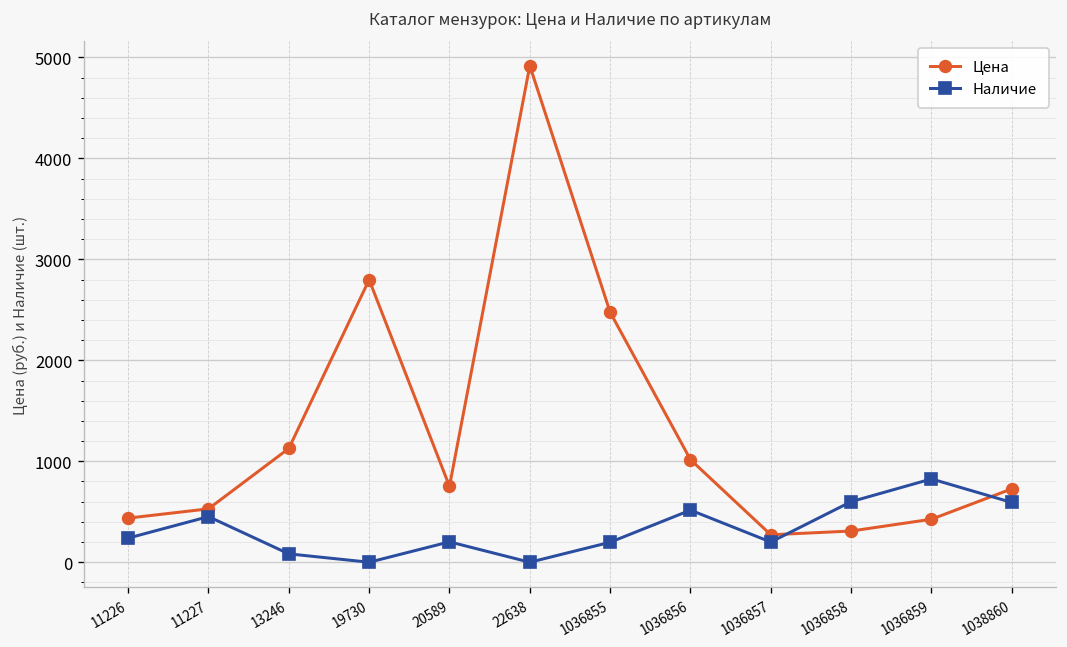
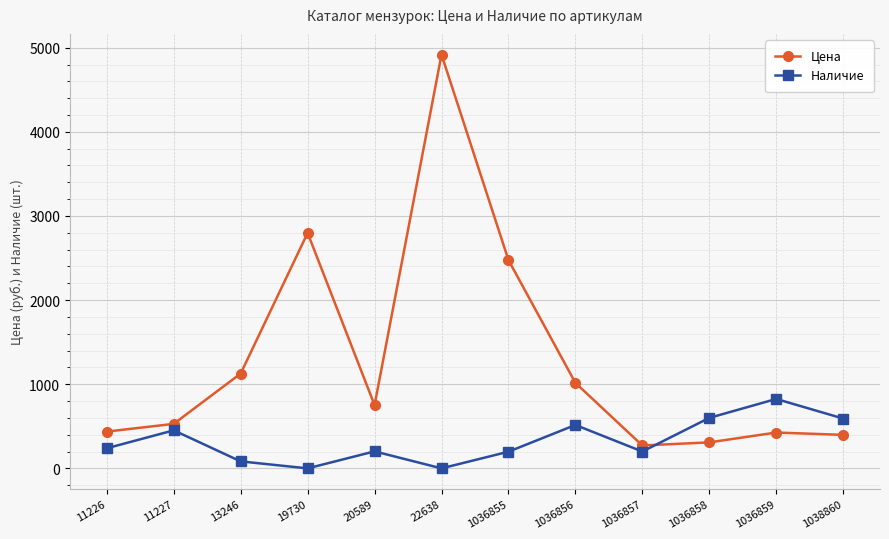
  {
    "Цена": {
      "11226": 400,
      "11227": 500,
      "13246": 1100,
      "19730": 2800,
      "20589": 800,
      "22638": 4900,
      "1036855": 2500,
      "1036856": 1000,
      "1036857": 300,
      "1036858": 300,
      "1036859": 400,
-     "1038860": 700
+     "1038860": 400
    },
    "Наличие": {
      "11226": 200,
      "11227": 500,
      "13246": 100,
      "19730": 0,
      "20589": 200,
      "22638": 0,
      "1036855": 200,
      "1036856": 500,
      "1036857": 200,
      "1036858": 600,
      "1036859": 800,
      "1038860": 600
    }
  }
